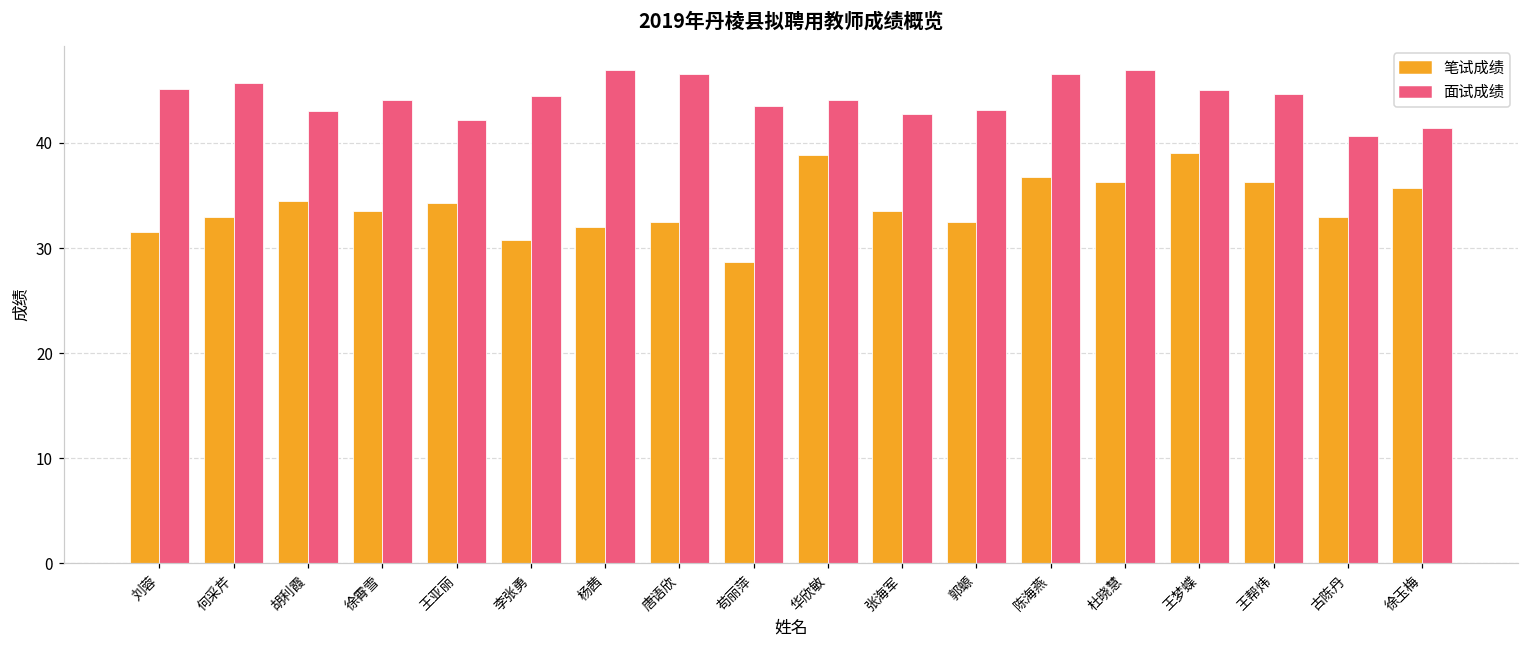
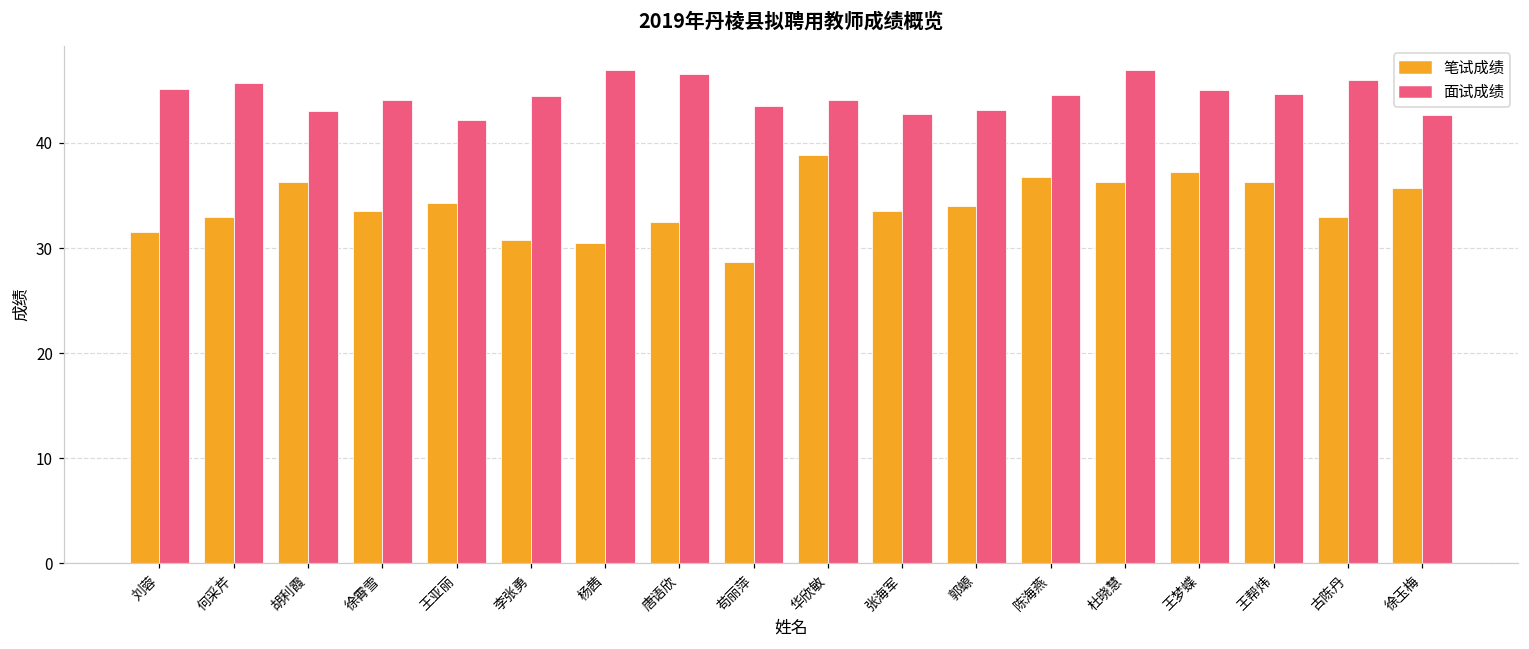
  {
    "笔试成绩": {
      "刘蓉": 32,
      "何采芹": 33,
-     "胡利霞": 35,
+     "胡利霞": 36,
      "徐霄雪": 34,
      "王亚丽": 34,
      "李张勇": 31,
-     "杨茜": 32,
+     "杨茜": 31,
      "唐语欣": 33,
      "苟丽萍": 29,
      "华欣敏": 39,
      "张海军": 34,
-     "郭螈": 33,
+     "郭螈": 34,
      "陈海燕": 37,
      "杜晓慧": 36,
-     "王梦蝶": 39,
+     "王梦蝶": 37,
      "王帮炜": 36,
      "古陈丹": 33,
      "徐玉梅": 36
    },
    "面试成绩": {
      "刘蓉": 45,
      "何采芹": 46,
      "胡利霞": 43,
      "徐霄雪": 44,
      "王亚丽": 42,
      "李张勇": 45,
      "杨茜": 47,
      "唐语欣": 47,
      "苟丽萍": 44,
      "华欣敏": 44,
      "张海军": 43,
      "郭螈": 43,
-     "陈海燕": 47,
+     "陈海燕": 45,
      "杜晓慧": 47,
      "王梦蝶": 45,
      "王帮炜": 45,
-     "古陈丹": 41,
-     "徐玉梅": 41
+     "古陈丹": 46,
+     "徐玉梅": 43
    }
  }
